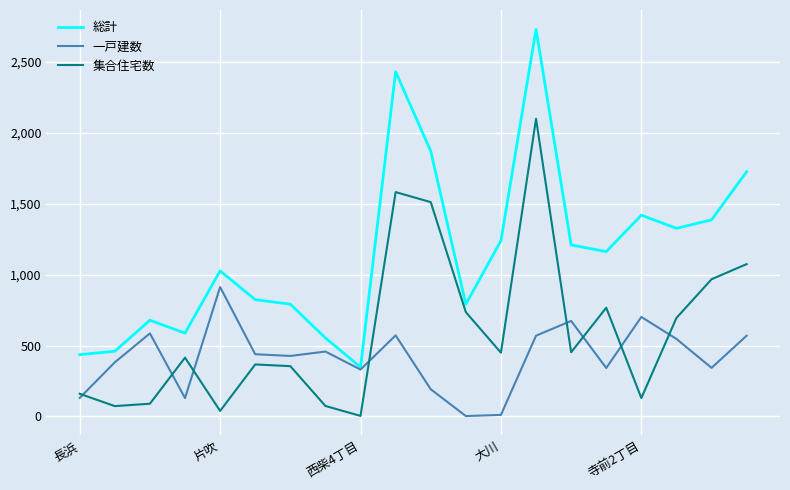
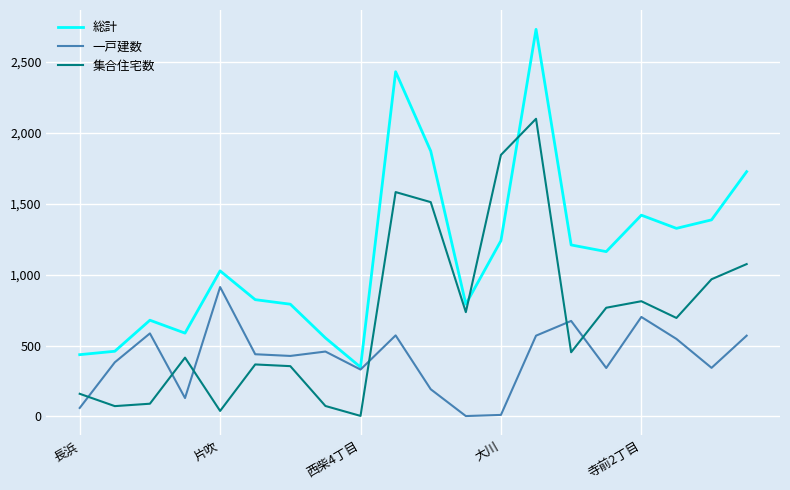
  {
    "総計": {
      "長浜": "440",
      "片吹": "1,030",
      "大川": "1,240",
      "寺前2丁目": "1,420"
    },
    "一戸建数": {
-     "長浜": "130",
+     "長浜": "60",
      "片吹": "910",
      "大川": "10",
      "寺前2丁目": "700"
    },
    "集合住宅数": {
      "長浜": "160",
      "片吹": "40",
      "西柴4丁目": "0",
-     "大川": "450",
-     "寺前2丁目": "130"
+     "大川": "1,850",
+     "寺前2丁目": "810"
    }
  }
